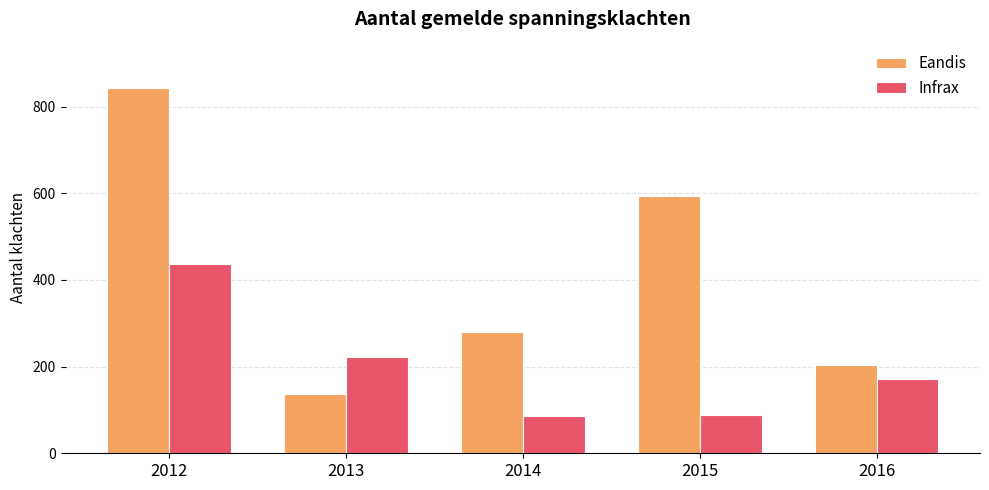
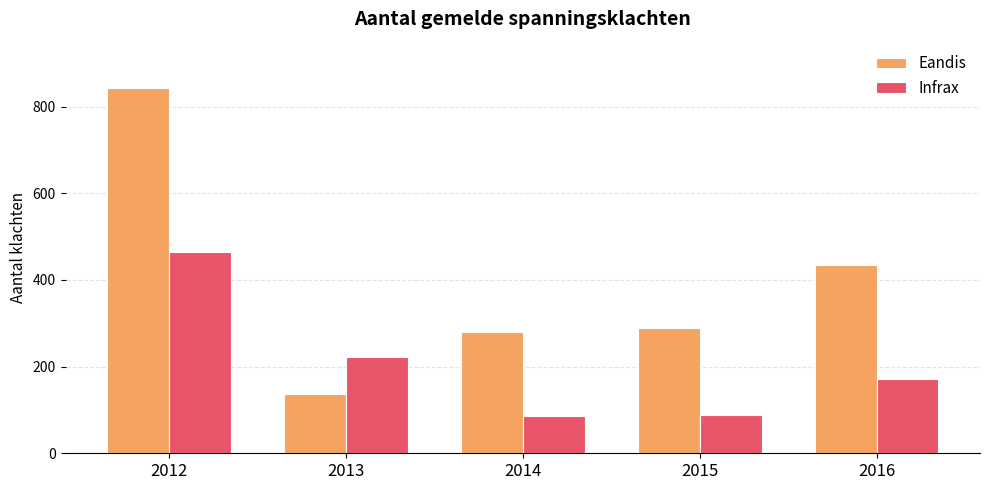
  {
    "Eandis": {
      "2012": 840,
      "2013": 140,
      "2014": 280,
-     "2015": 590,
-     "2016": 200
+     "2015": 290,
+     "2016": 430
    },
    "Infrax": {
-     "2012": 440,
+     "2012": 470,
      "2013": 220,
      "2014": 90,
      "2015": 90,
      "2016": 170
    }
  }
